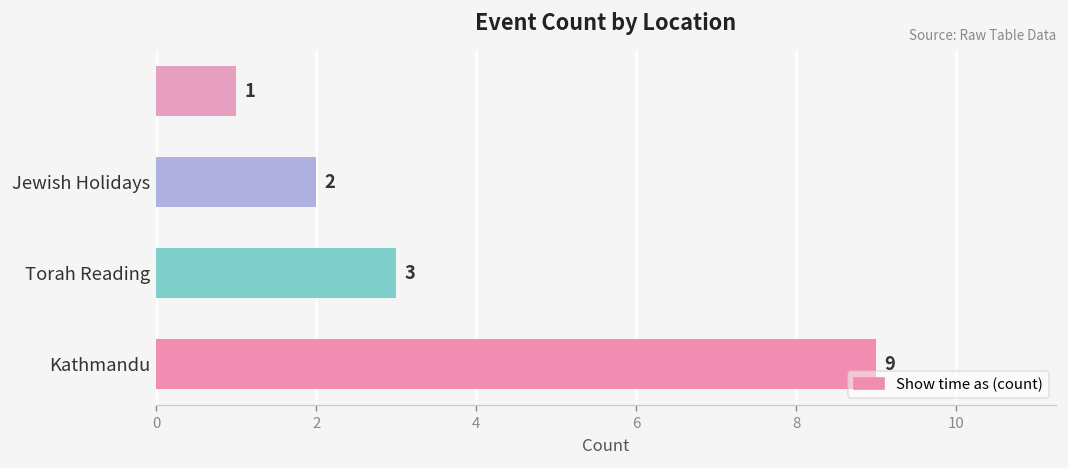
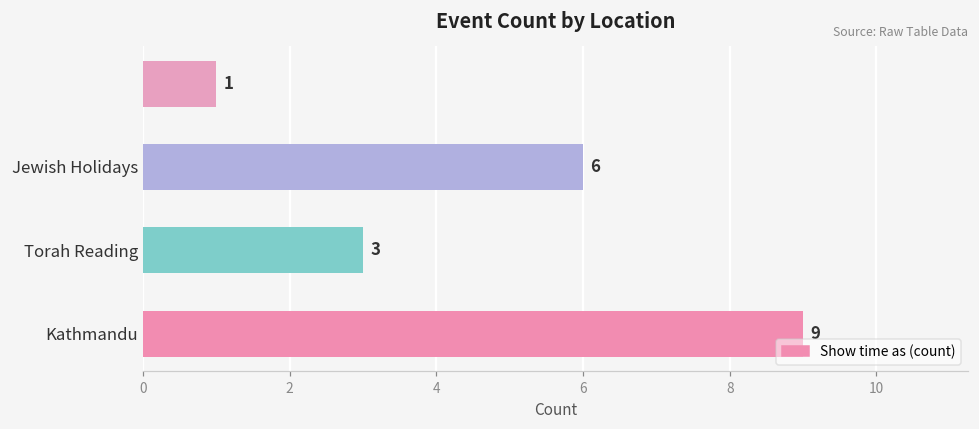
  {
-   "Jewish Holidays": 2,
+   "Jewish Holidays": 6,
    "Torah Reading": 3
  }
